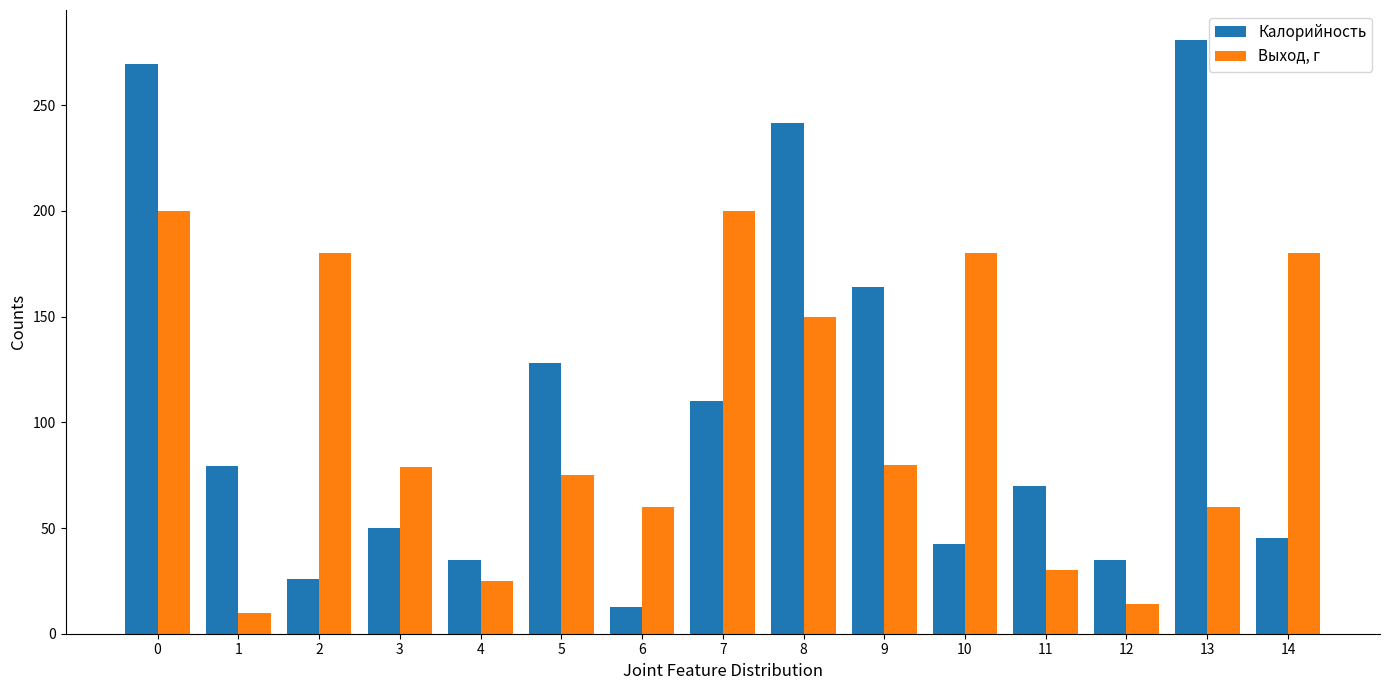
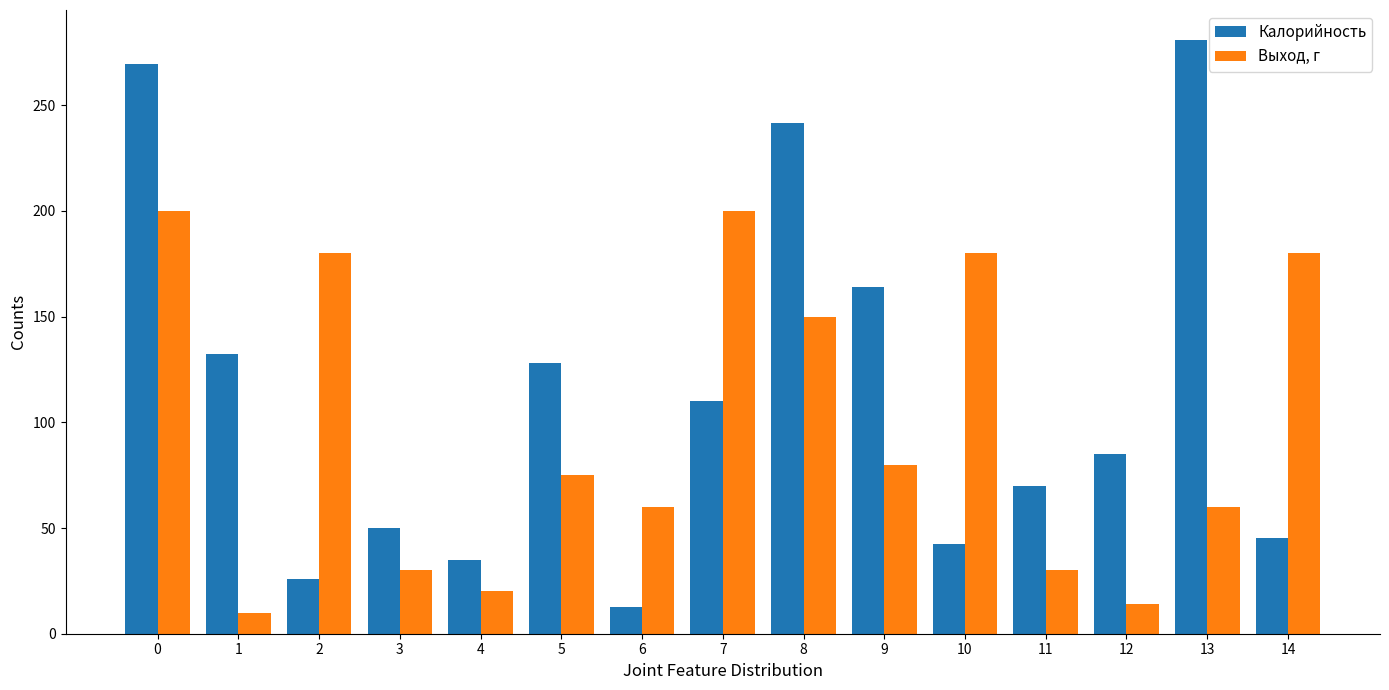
  {
    "Калорийность": {
      "0": 270,
-     "1": 80,
+     "1": 132,
      "2": 26,
      "3": 50,
      "4": 35,
      "5": 128,
      "6": 13,
      "7": 110,
      "8": 242,
      "9": 164,
      "10": 43,
      "11": 70,
-     "12": 35,
+     "12": 85,
      "13": 281,
      "14": 45
    },
    "Выход, г": {
      "0": 200,
      "1": 10,
      "2": 180,
-     "3": 79,
-     "4": 25,
+     "3": 30,
+     "4": 20,
      "5": 75,
      "6": 60,
      "7": 200,
      "8": 150,
      "9": 80,
      "10": 180,
      "11": 30,
      "12": 14,
      "13": 60,
      "14": 180
    }
  }
